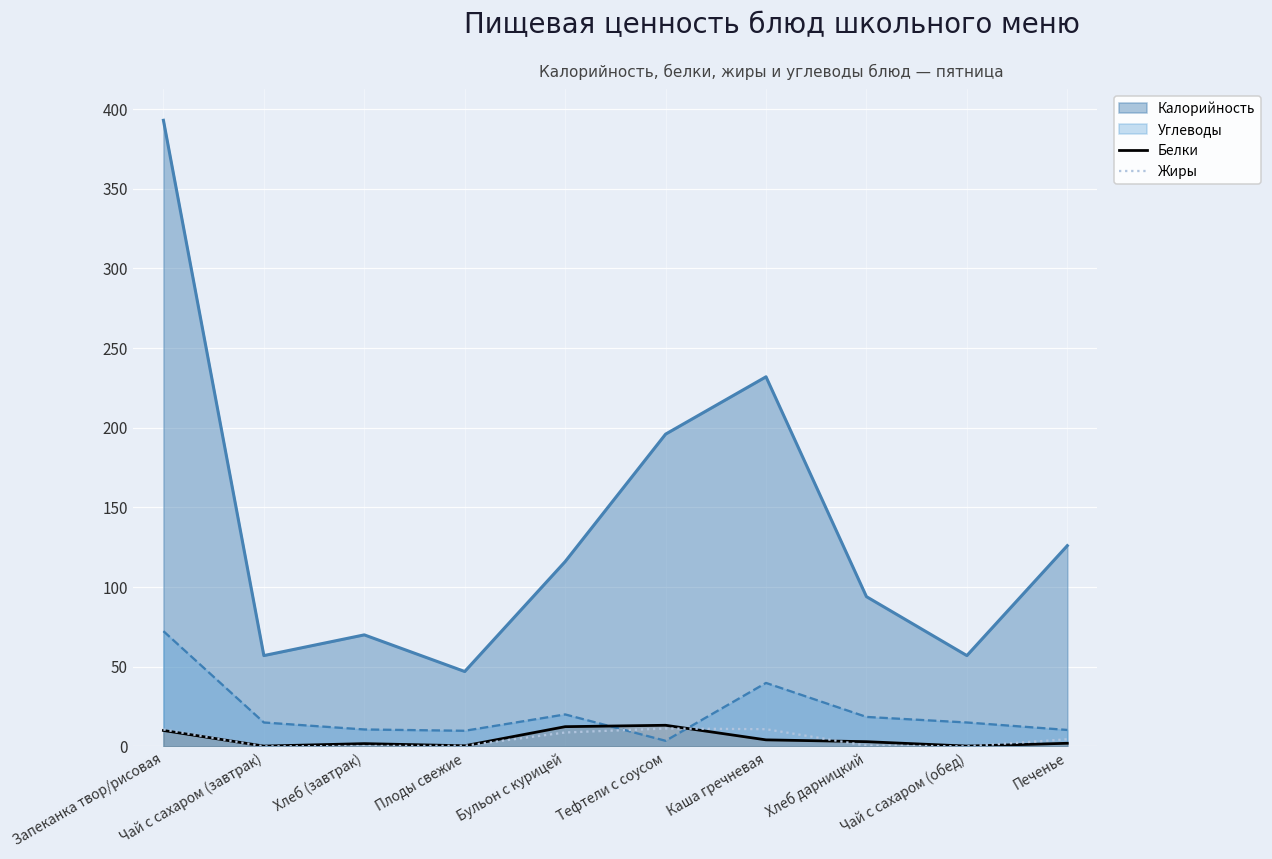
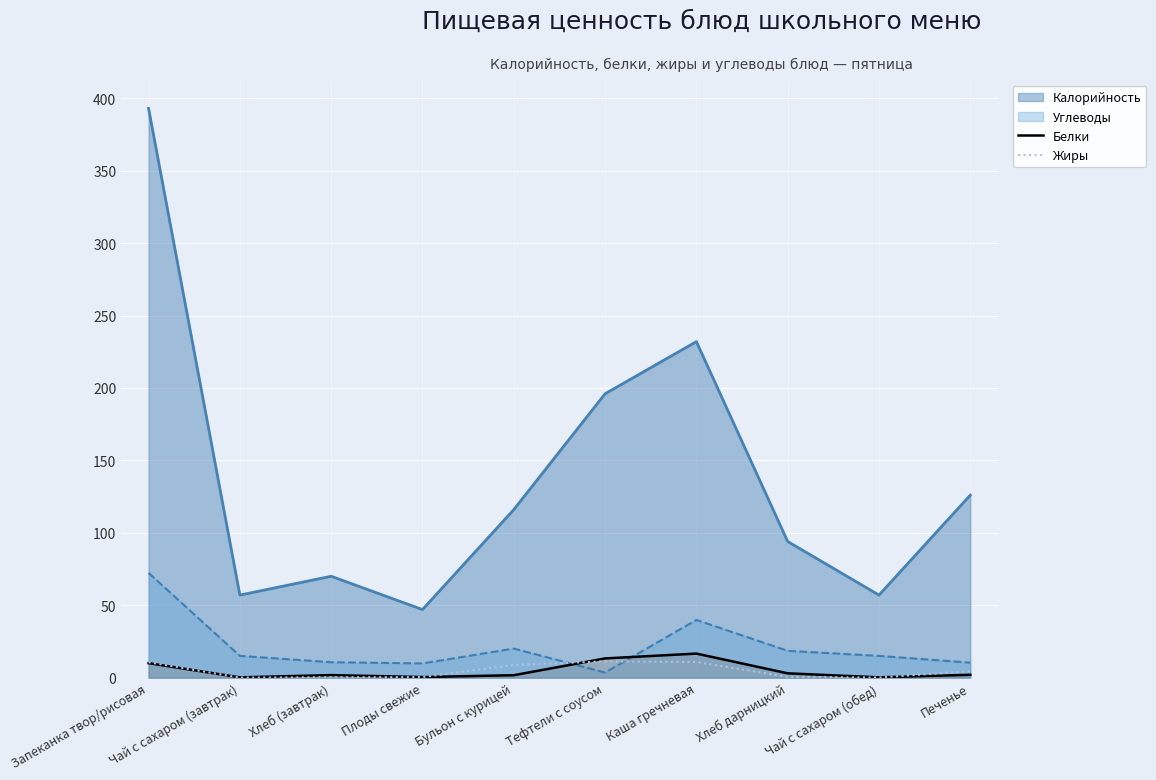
  {
    "Белки": {
-     "Бульон с курицей": 12,
+     "Бульон с курицей": 2,
      "Тефтели с соусом": 13,
-     "Каша гречневая": 4,
+     "Каша гречневая": 17,
      "Хлеб дарницкий": 3,
      "Печенье": 2
    }
  }
